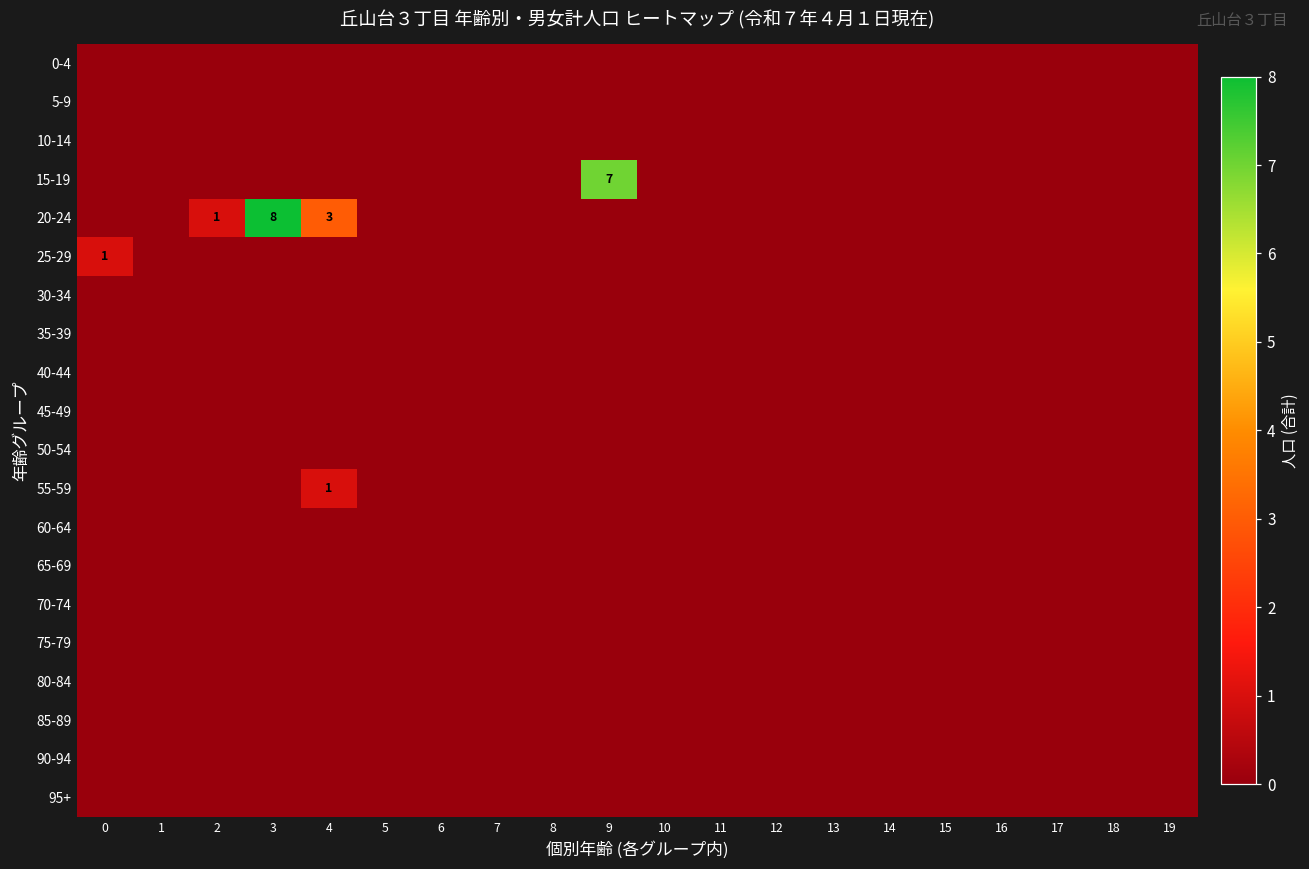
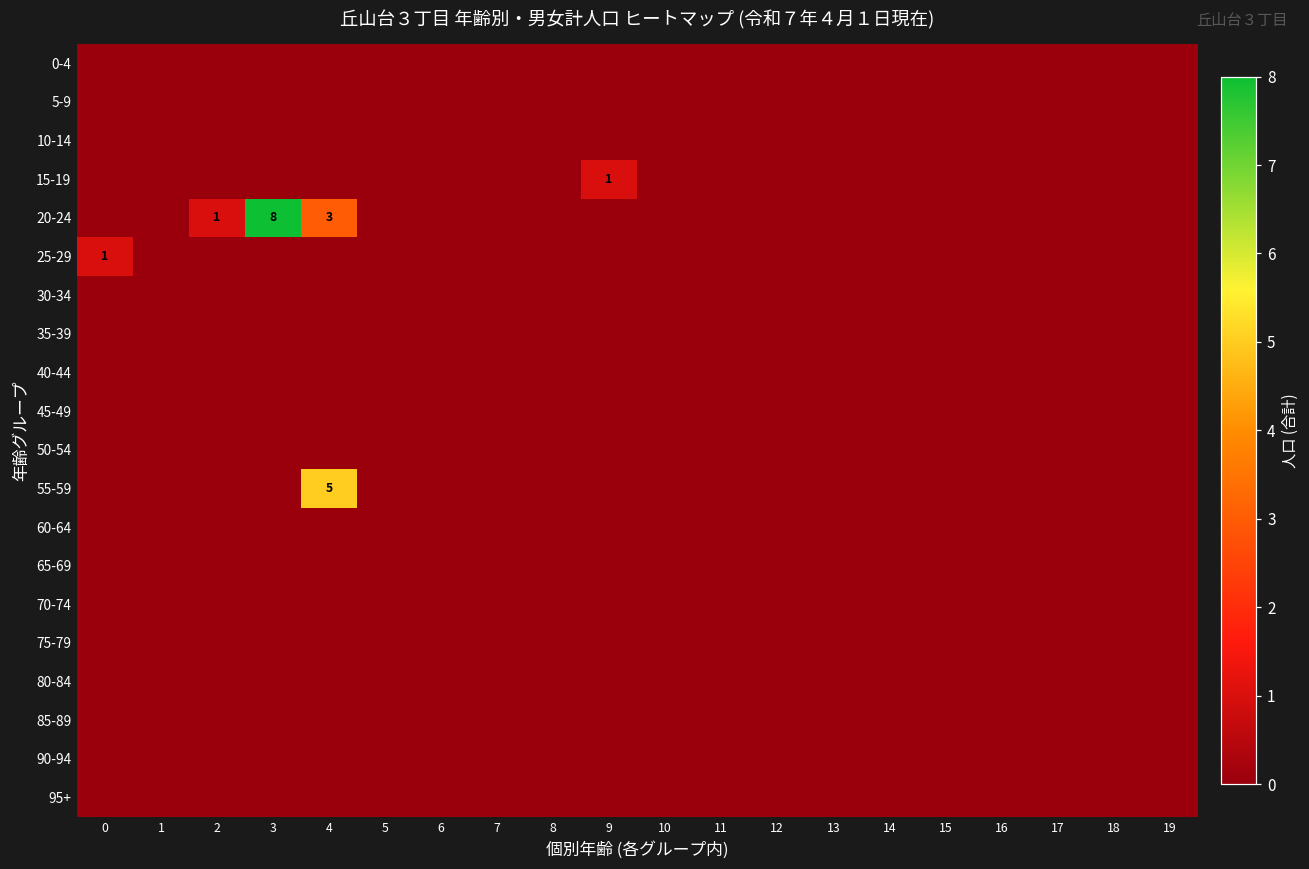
  {
    "15-19": {
-     "9": 7
+     "9": 1
    },
    "20-24": {
      "2": 1,
      "3": 8,
      "4": 3
    },
    "25-29": {
      "0": 1
    },
    "55-59": {
-     "4": 1
+     "4": 5
    }
  }
